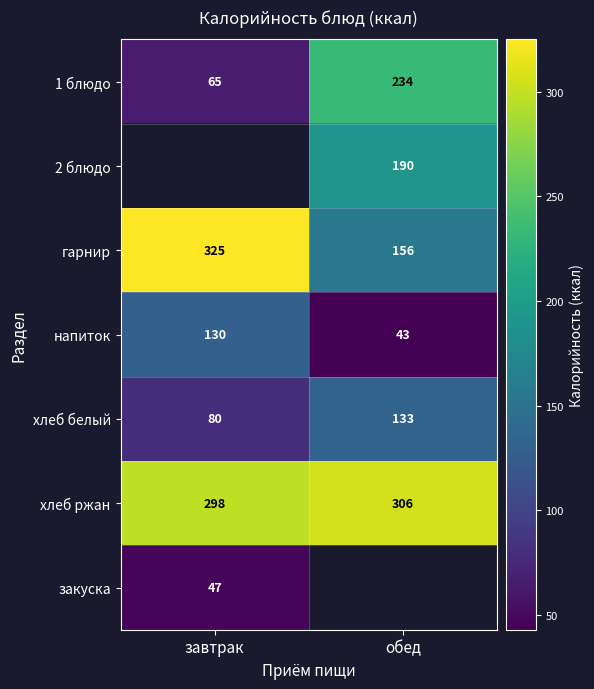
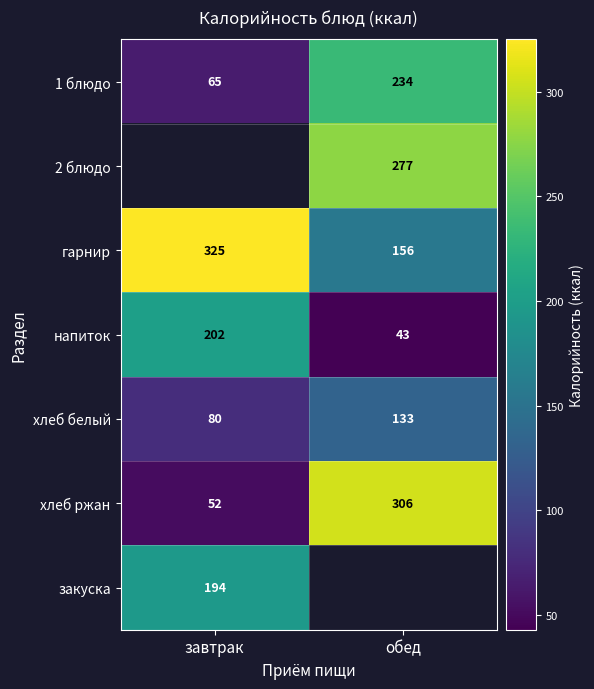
  {
    "1 блюдо": {
      "завтрак": 65,
      "обед": 234
    },
    "2 блюдо": {
-     "обед": 190
+     "обед": 277
    },
    "гарнир": {
      "завтрак": 325,
      "обед": 156
    },
    "напиток": {
-     "завтрак": 130,
+     "завтрак": 202,
      "обед": 43
    },
    "хлеб белый": {
      "завтрак": 80,
      "обед": 133
    },
    "хлеб ржан": {
-     "завтрак": 298,
+     "завтрак": 52,
      "обед": 306
    },
    "закуска": {
-     "завтрак": 47
+     "завтрак": 194
    }
  }
